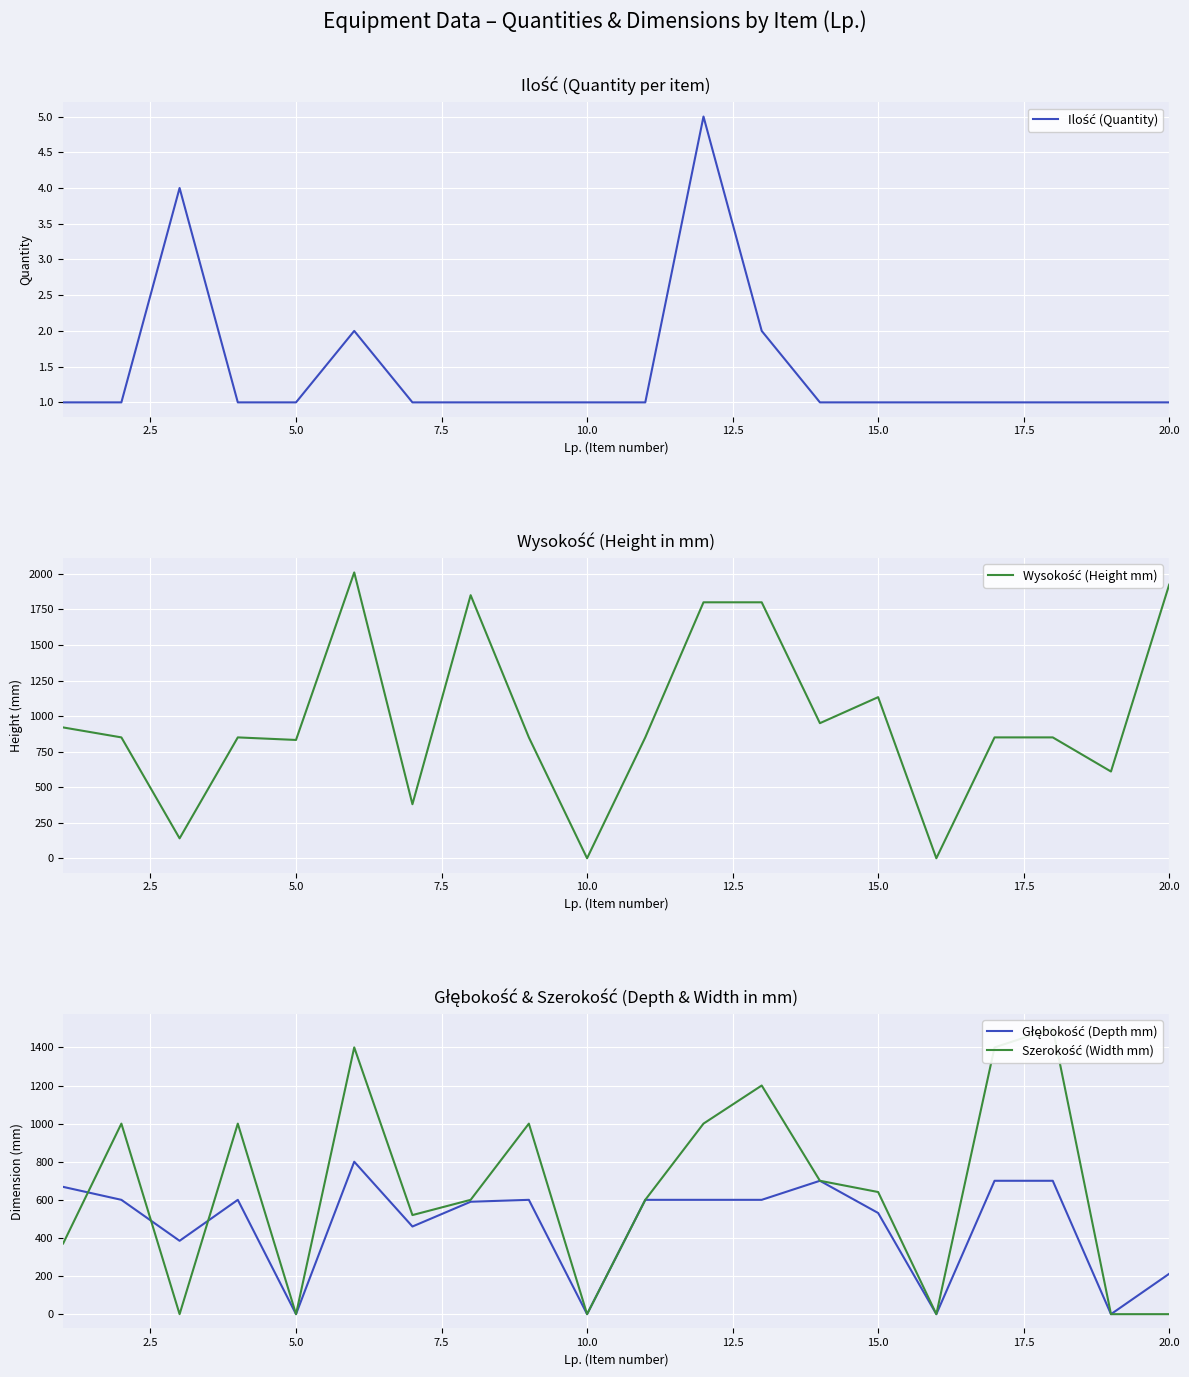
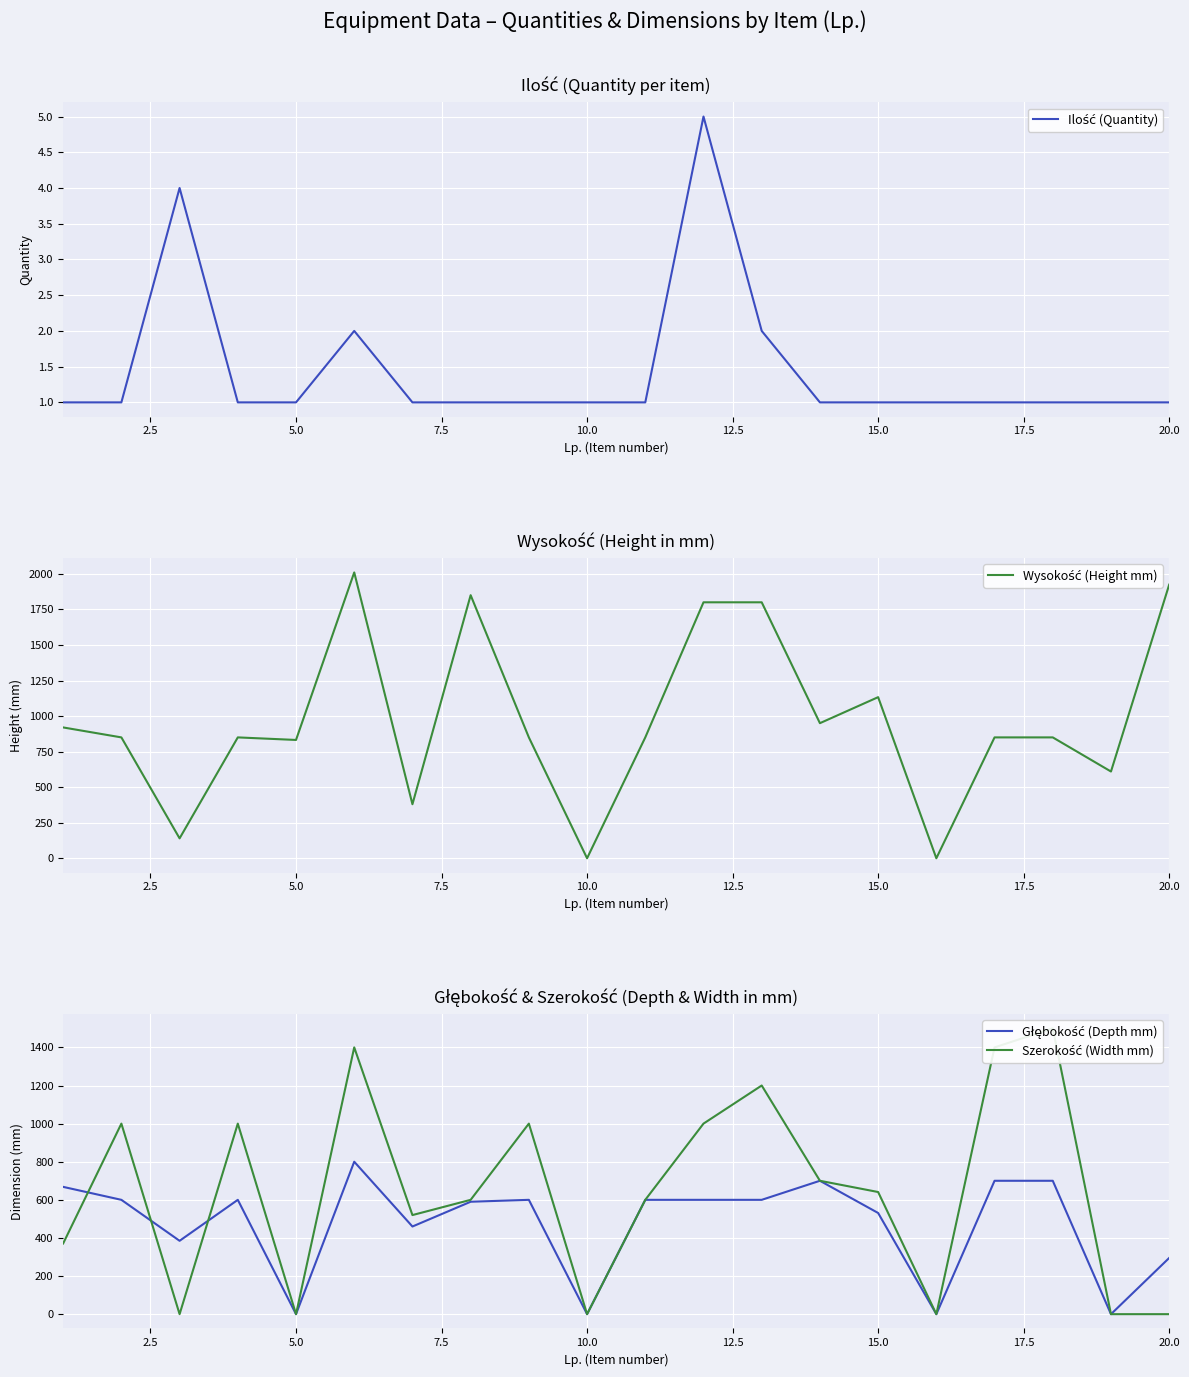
  {
    "Ilość (Quantity per item)": {
      "5.0": 1.0,
      "10.0": 1.0,
      "15.0": 1.0,
      "20.0": 1.0
    },
    "Wysokość (Height in mm)": {
      "5.0": 830,
      "10.0": 0,
      "15.0": 1130,
      "20.0": 1920
    },
    "Głębokość & Szerokość (Depth & Width in mm)": {
      "Głębokość (Depth mm)": {
        "15.0": 530,
-       "20.0": 210
+       "20.0": 300
      },
      "Szerokość (Width mm)": {
        "15.0": 640,
        "20.0": 0
      }
    }
  }
